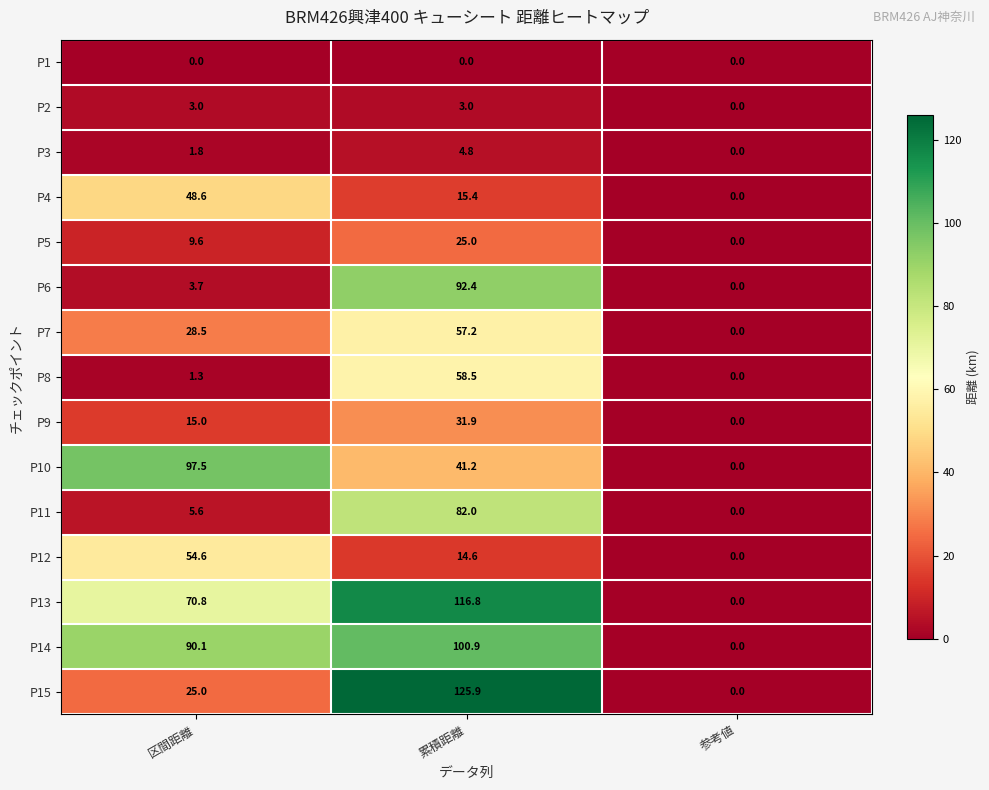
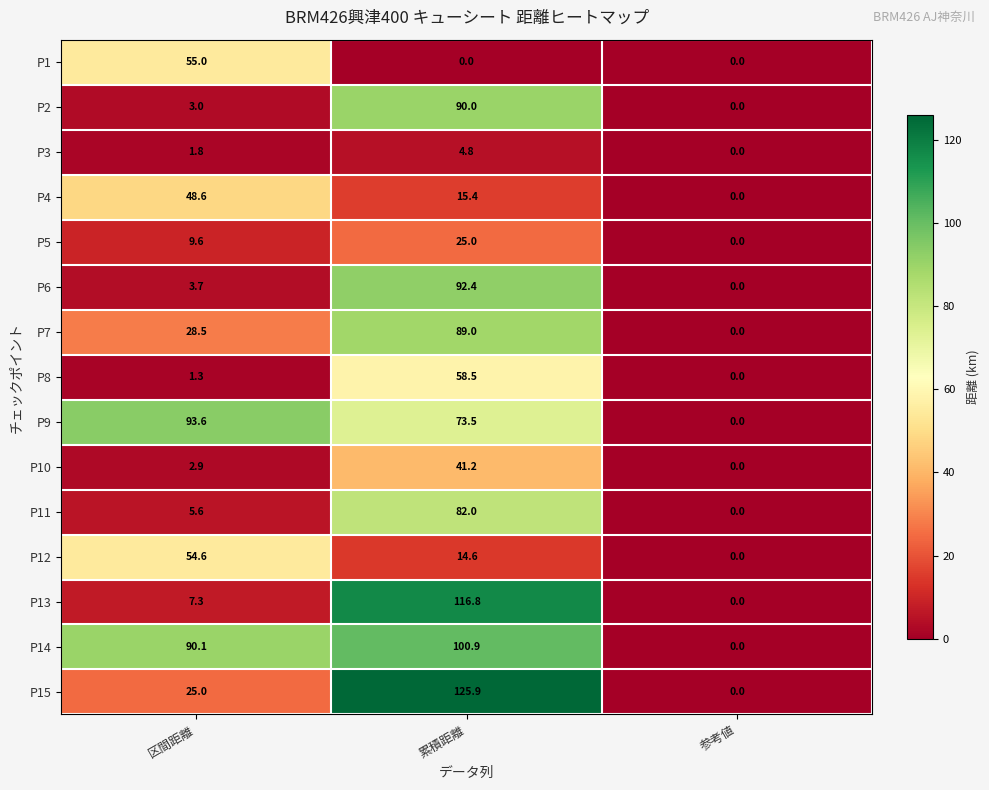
  {
    "P1": {
-     "区間距離": 0.0,
+     "区間距離": 55.0,
      "累積距離": 0.0,
      "参考値": 0.0
    },
    "P2": {
      "区間距離": 3.0,
-     "累積距離": 3.0,
+     "累積距離": 90.0,
      "参考値": 0.0
    },
    "P3": {
      "区間距離": 1.8,
      "累積距離": 4.8,
      "参考値": 0.0
    },
    "P4": {
      "区間距離": 48.6,
      "累積距離": 15.4,
      "参考値": 0.0
    },
    "P5": {
      "区間距離": 9.6,
      "累積距離": 25.0,
      "参考値": 0.0
    },
    "P6": {
      "区間距離": 3.7,
      "累積距離": 92.4,
      "参考値": 0.0
    },
    "P7": {
      "区間距離": 28.5,
-     "累積距離": 57.2,
+     "累積距離": 89.0,
      "参考値": 0.0
    },
    "P8": {
      "区間距離": 1.3,
      "累積距離": 58.5,
      "参考値": 0.0
    },
    "P9": {
-     "区間距離": 15.0,
-     "累積距離": 31.9,
+     "区間距離": 93.6,
+     "累積距離": 73.5,
      "参考値": 0.0
    },
    "P10": {
-     "区間距離": 97.5,
+     "区間距離": 2.9,
      "累積距離": 41.2,
      "参考値": 0.0
    },
    "P11": {
      "区間距離": 5.6,
      "累積距離": 82.0,
      "参考値": 0.0
    },
    "P12": {
      "区間距離": 54.6,
      "累積距離": 14.6,
      "参考値": 0.0
    },
    "P13": {
-     "区間距離": 70.8,
+     "区間距離": 7.3,
      "累積距離": 116.8,
      "参考値": 0.0
    },
    "P14": {
      "区間距離": 90.1,
      "累積距離": 100.9,
      "参考値": 0.0
    },
    "P15": {
      "区間距離": 25.0,
      "累積距離": 125.9,
      "参考値": 0.0
    }
  }
